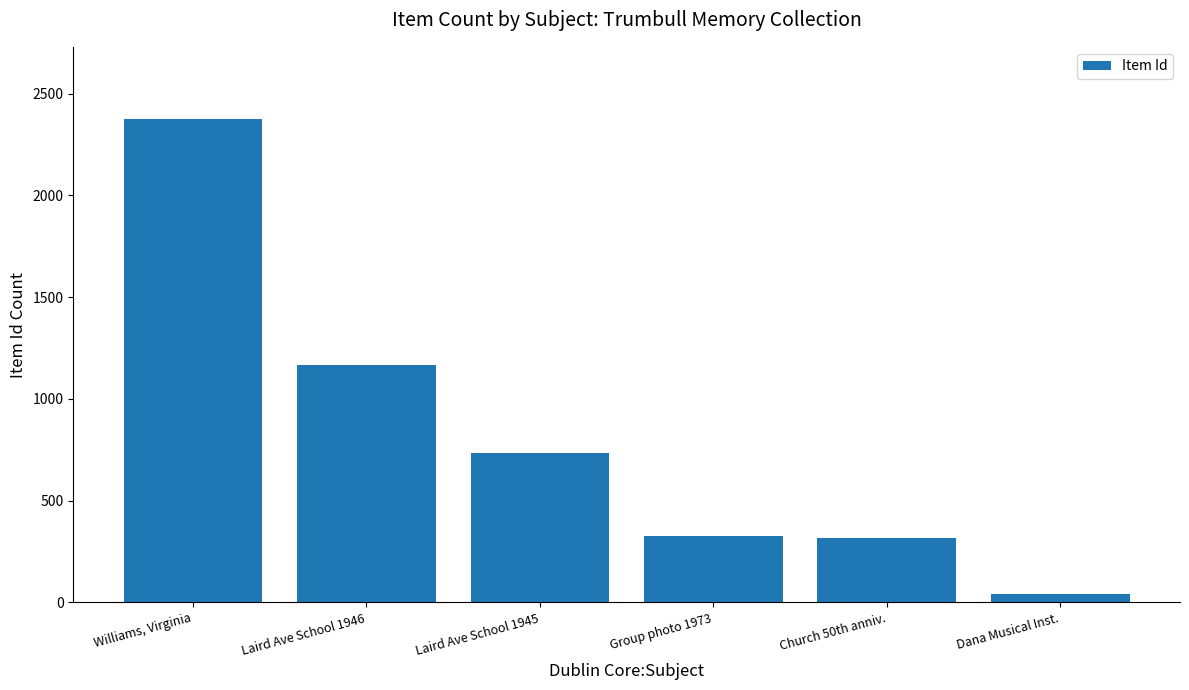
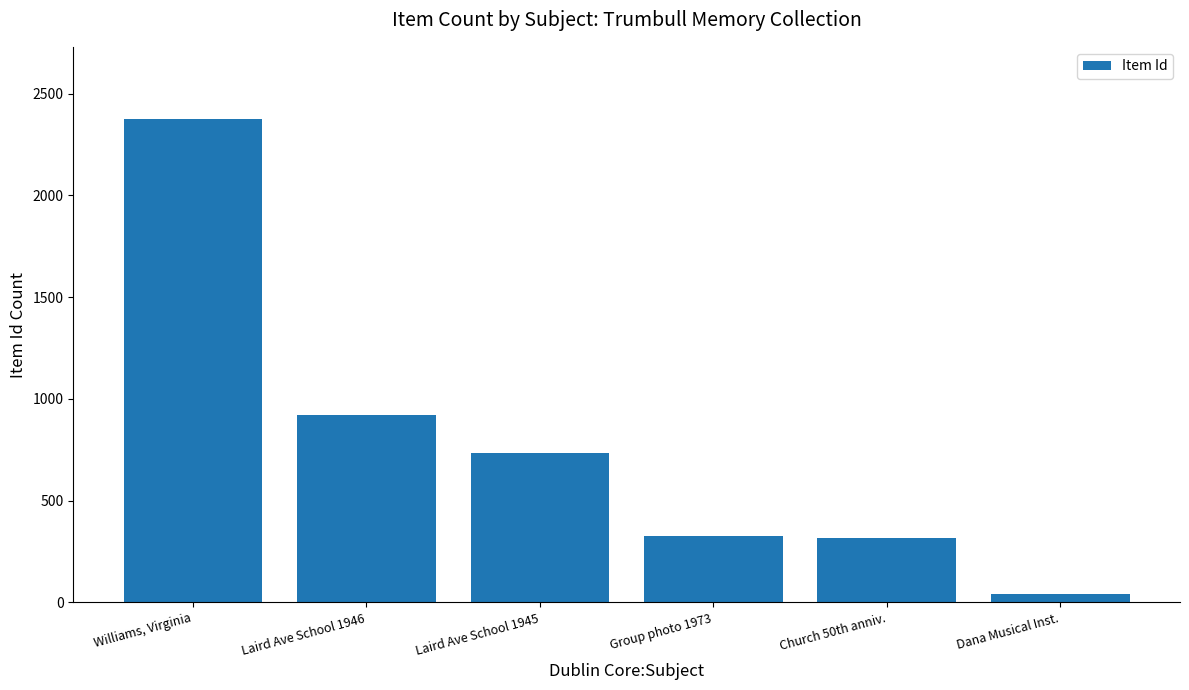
  {
    "Williams, Virginia": 2370,
-   "Laird Ave School 1946": 1170,
+   "Laird Ave School 1946": 920,
    "Laird Ave School 1945": 730,
    "Group photo 1973": 320,
    "Church 50th anniv.": 320,
    "Dana Musical Inst.": 40
  }
